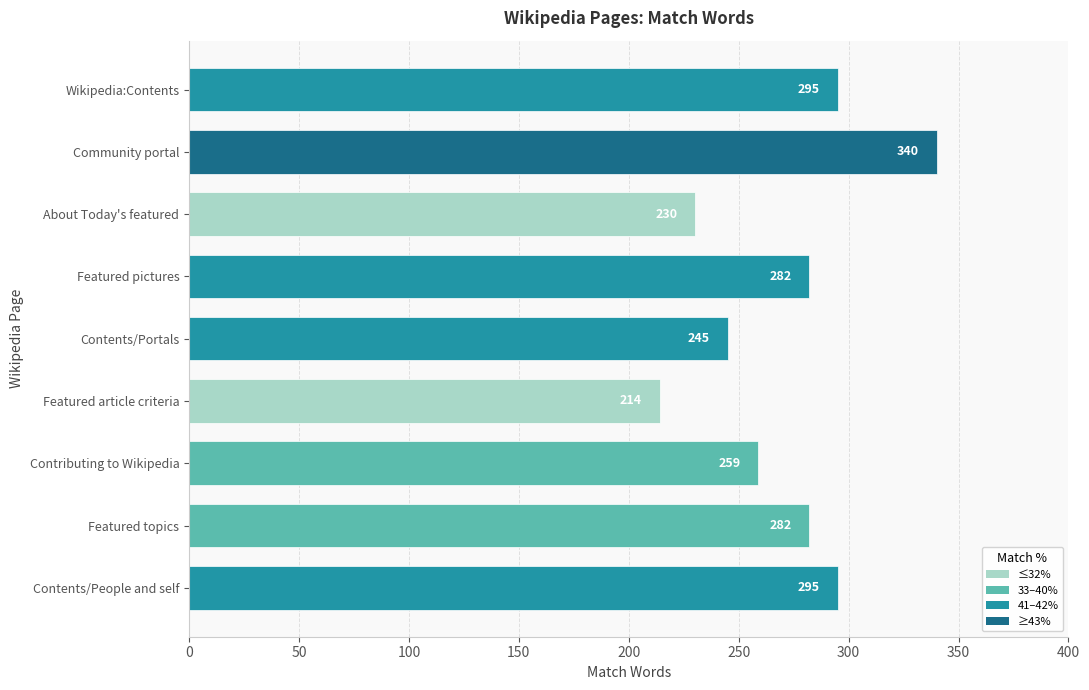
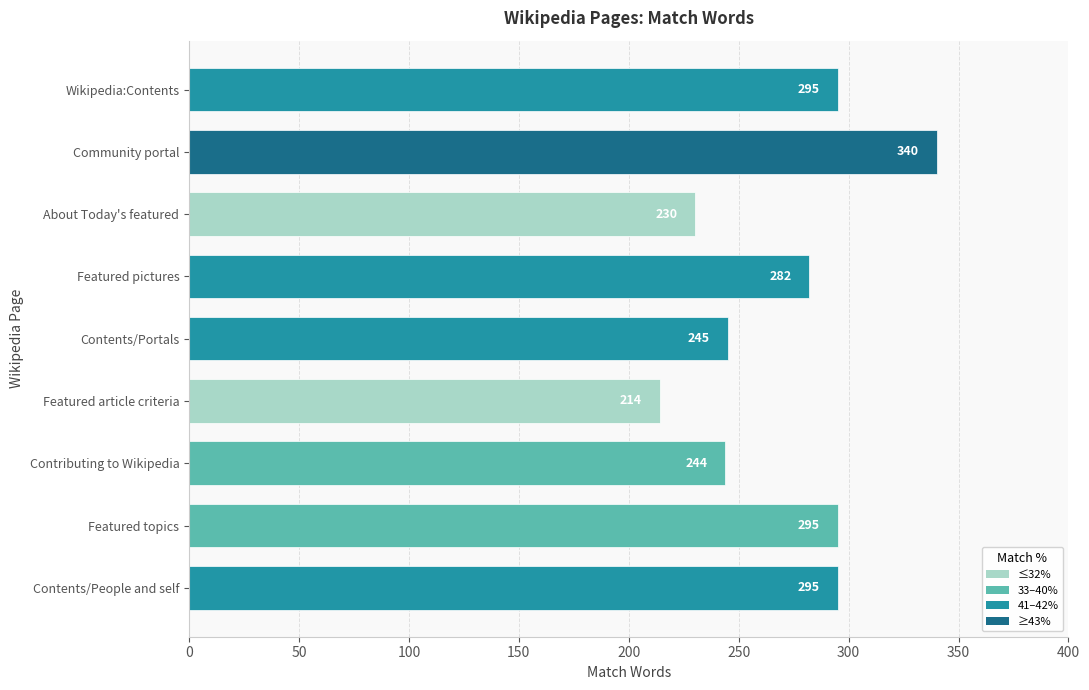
  {
    "Wikipedia:Contents": 295,
    "Community portal": 340,
    "About Today's featured": 230,
    "Featured pictures": 282,
    "Contents/Portals": 245,
    "Featured article criteria": 214,
-   "Contributing to Wikipedia": 259,
-   "Featured topics": 282,
+   "Contributing to Wikipedia": 244,
+   "Featured topics": 295,
    "Contents/People and self": 295
  }
